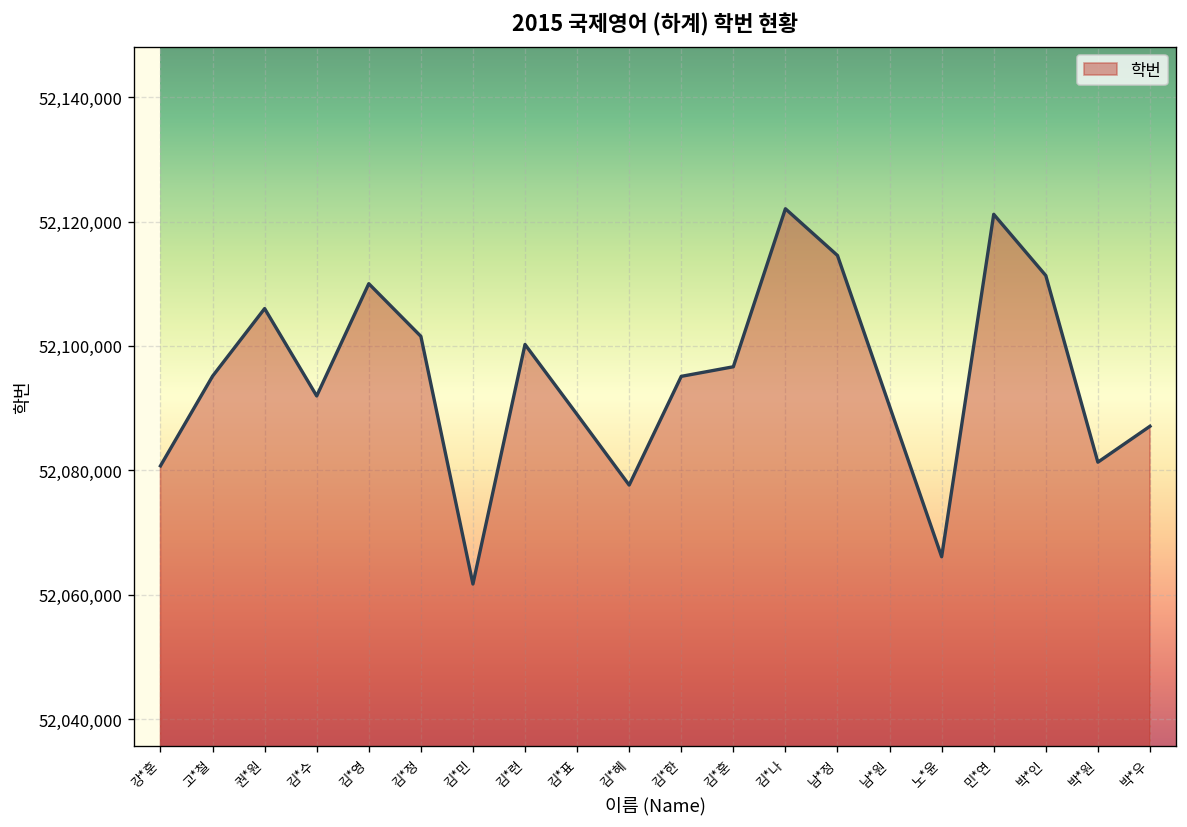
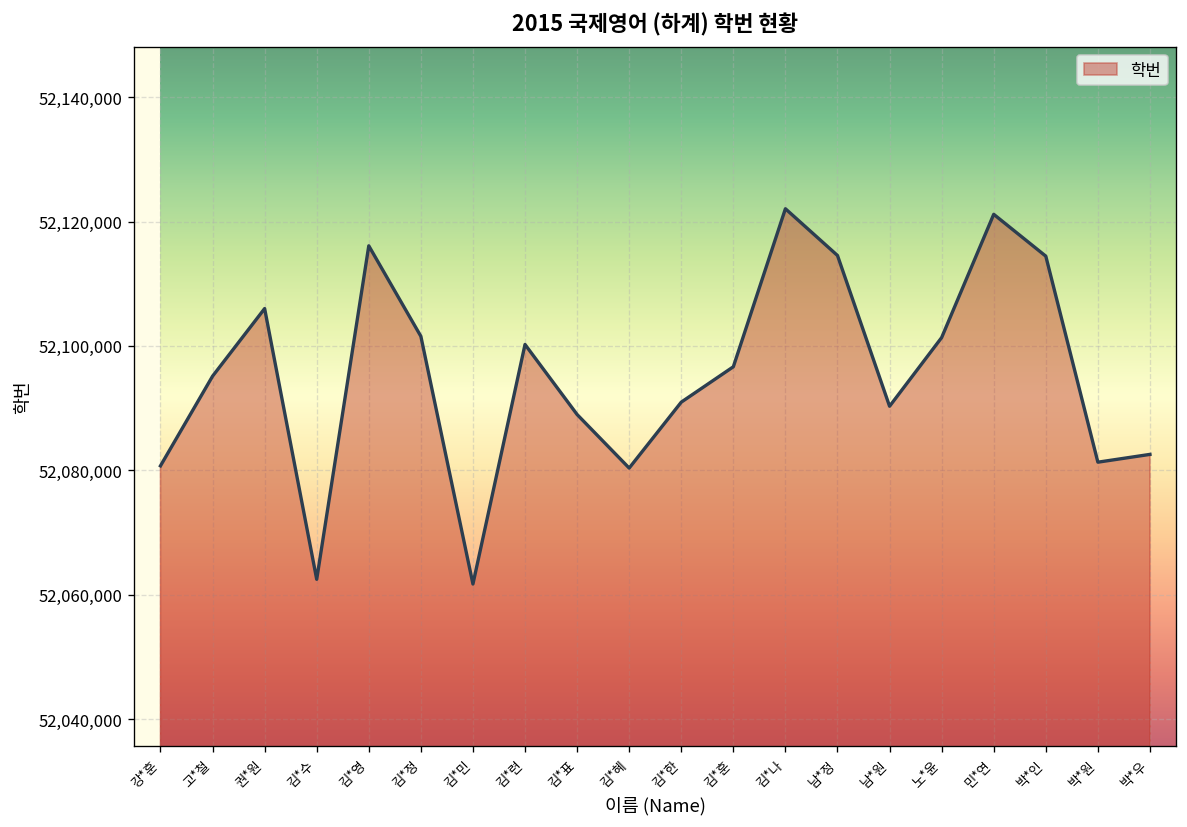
  {
    "강*훈": "52,081,000",
    "고*철": "52,095,000",
    "권*원": "52,106,000",
-   "김*수": "52,092,000",
-   "김*영": "52,110,000",
+   "김*수": "52,062,000",
+   "김*영": "52,116,000",
    "김*정": "52,102,000",
    "김*민": "52,062,000",
    "김*련": "52,100,000",
    "김*표": "52,089,000",
-   "김*혜": "52,078,000",
-   "김*한": "52,095,000",
+   "김*혜": "52,080,000",
+   "김*한": "52,091,000",
    "김*훈": "52,097,000",
    "김*나": "52,122,000",
    "남*정": "52,115,000",
    "남*원": "52,090,000",
-   "노*윤": "52,066,000",
+   "노*윤": "52,101,000",
    "민*연": "52,121,000",
-   "박*인": "52,111,000",
+   "박*인": "52,114,000",
    "박*원": "52,081,000",
-   "박*우": "52,087,000"
+   "박*우": "52,083,000"
  }
